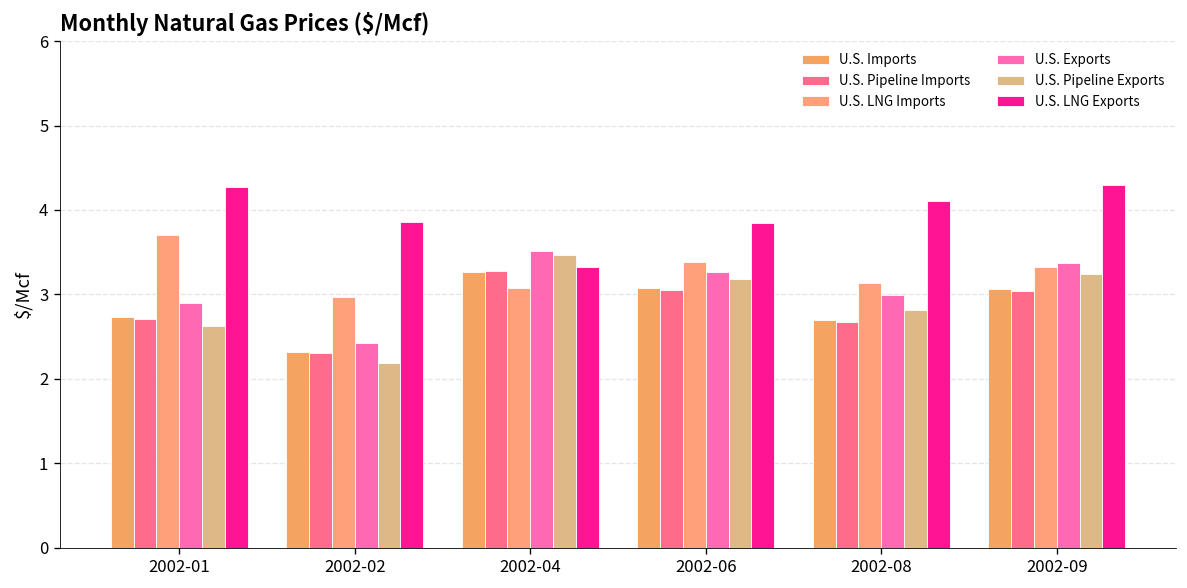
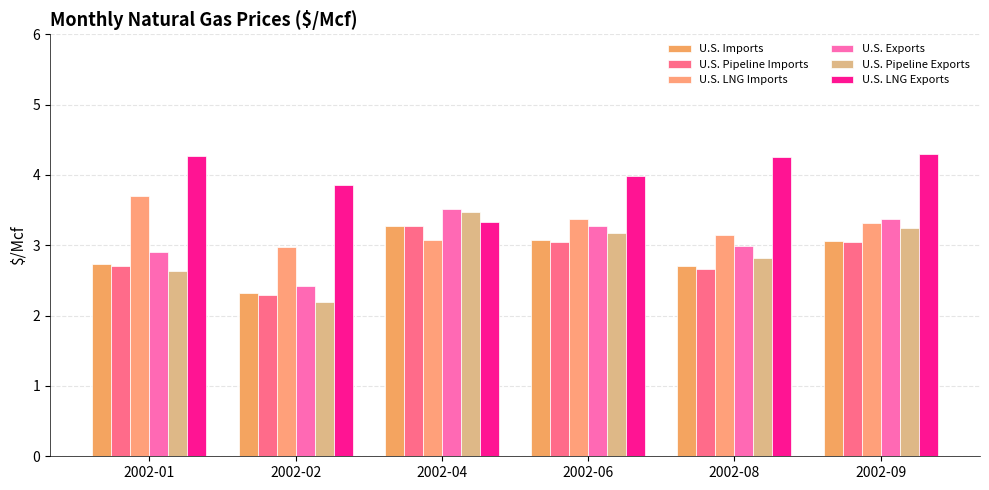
  {
    "U.S. LNG Exports": {
      "2002-01": 4.3,
      "2002-02": 3.9,
      "2002-04": 3.3,
-     "2002-06": 3.9,
-     "2002-08": 4.1,
+     "2002-06": 4.0,
+     "2002-08": 4.3,
      "2002-09": 4.3
    }
  }
